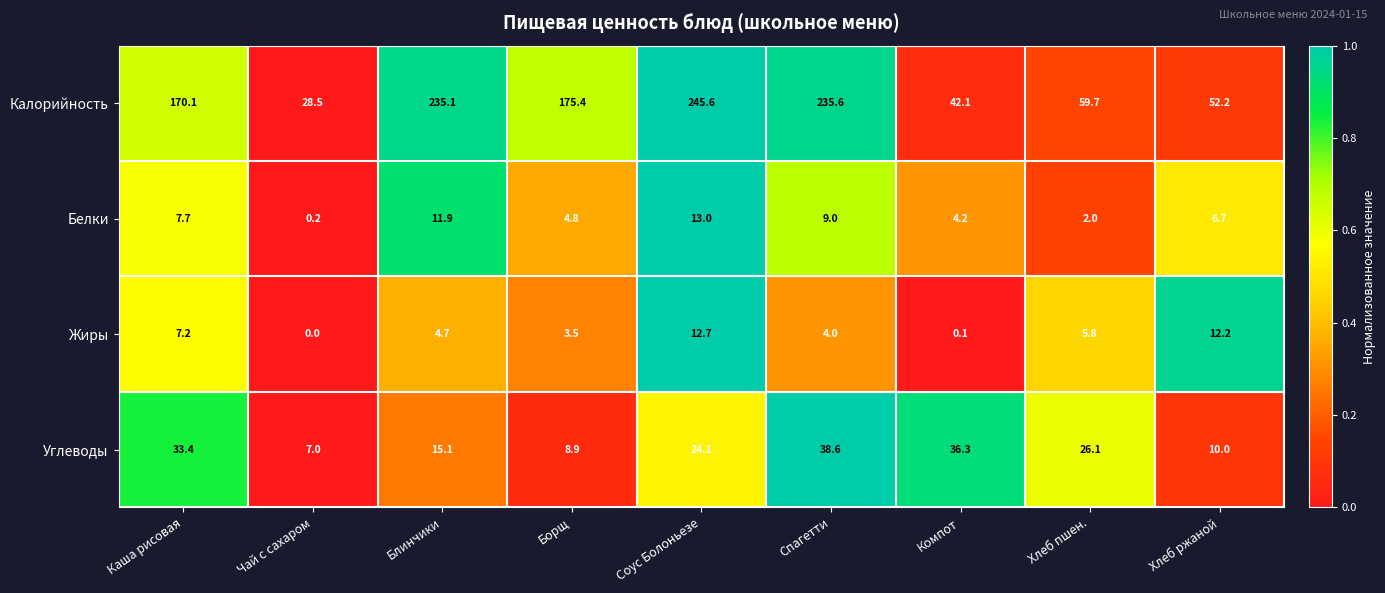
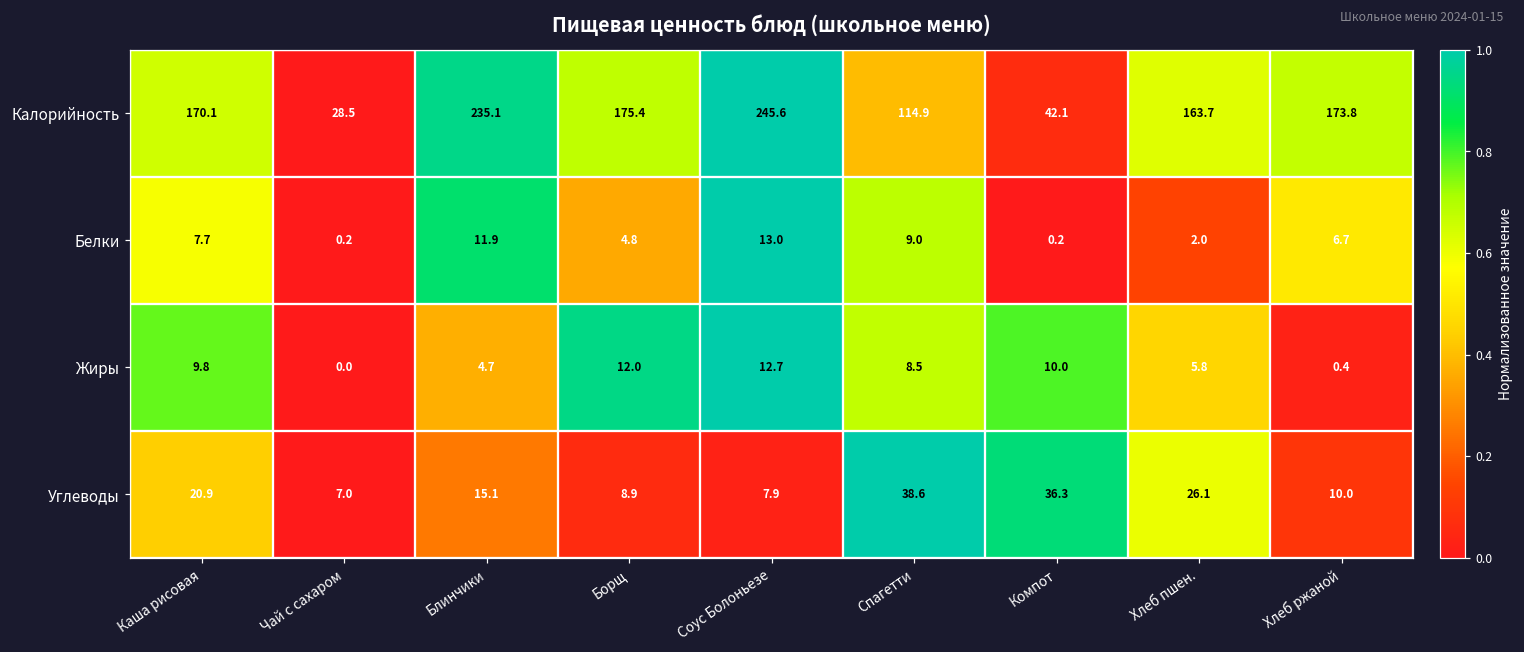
  {
    "Калорийность": {
      "Каша рисовая": 170.1,
      "Чай с сахаром": 28.5,
      "Блинчики": 235.1,
      "Борщ": 175.4,
      "Соус Болоньезе": 245.6,
-     "Спагетти": 235.6,
+     "Спагетти": 114.9,
      "Компот": 42.1,
-     "Хлеб пшен.": 59.7,
-     "Хлеб ржаной": 52.2
+     "Хлеб пшен.": 163.7,
+     "Хлеб ржаной": 173.8
    },
    "Белки": {
      "Каша рисовая": 7.7,
      "Чай с сахаром": 0.2,
      "Блинчики": 11.9,
      "Борщ": 4.8,
      "Соус Болоньезе": 13.0,
      "Спагетти": 9.0,
-     "Компот": 4.2,
+     "Компот": 0.2,
      "Хлеб пшен.": 2.0,
      "Хлеб ржаной": 6.7
    },
    "Жиры": {
-     "Каша рисовая": 7.2,
+     "Каша рисовая": 9.8,
      "Чай с сахаром": 0.0,
      "Блинчики": 4.7,
-     "Борщ": 3.5,
+     "Борщ": 12.0,
      "Соус Болоньезе": 12.7,
-     "Спагетти": 4.0,
-     "Компот": 0.1,
+     "Спагетти": 8.5,
+     "Компот": 10.0,
      "Хлеб пшен.": 5.8,
-     "Хлеб ржаной": 12.2
+     "Хлеб ржаной": 0.4
    },
    "Углеводы": {
-     "Каша рисовая": 33.4,
+     "Каша рисовая": 20.9,
      "Чай с сахаром": 7.0,
      "Блинчики": 15.1,
      "Борщ": 8.9,
-     "Соус Болоньезе": 24.1,
+     "Соус Болоньезе": 7.9,
      "Спагетти": 38.6,
      "Компот": 36.3,
      "Хлеб пшен.": 26.1,
      "Хлеб ржаной": 10.0
    }
  }
